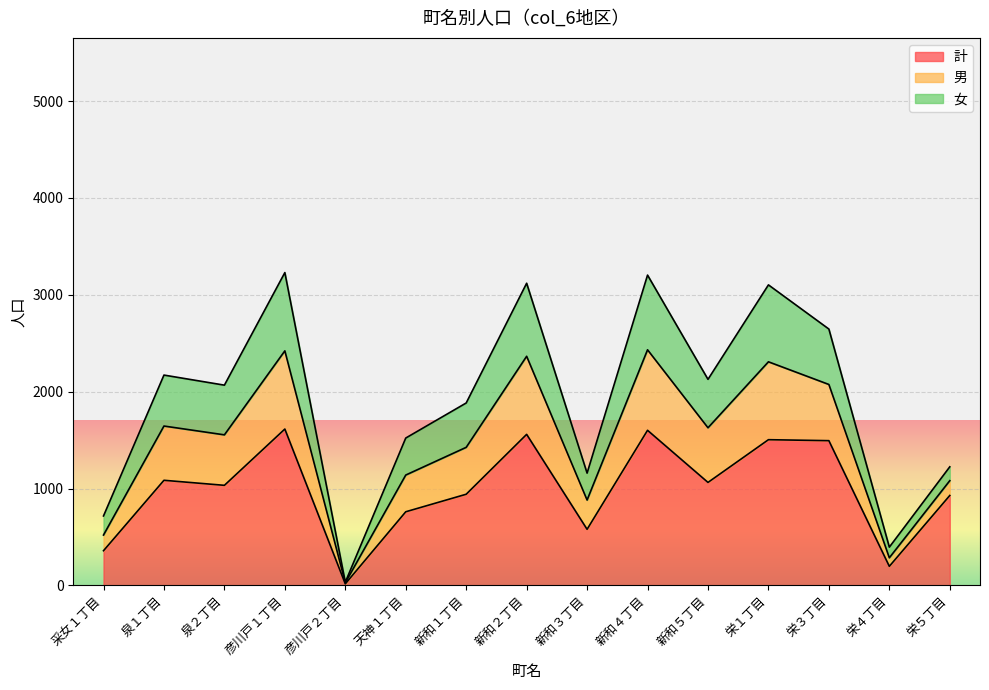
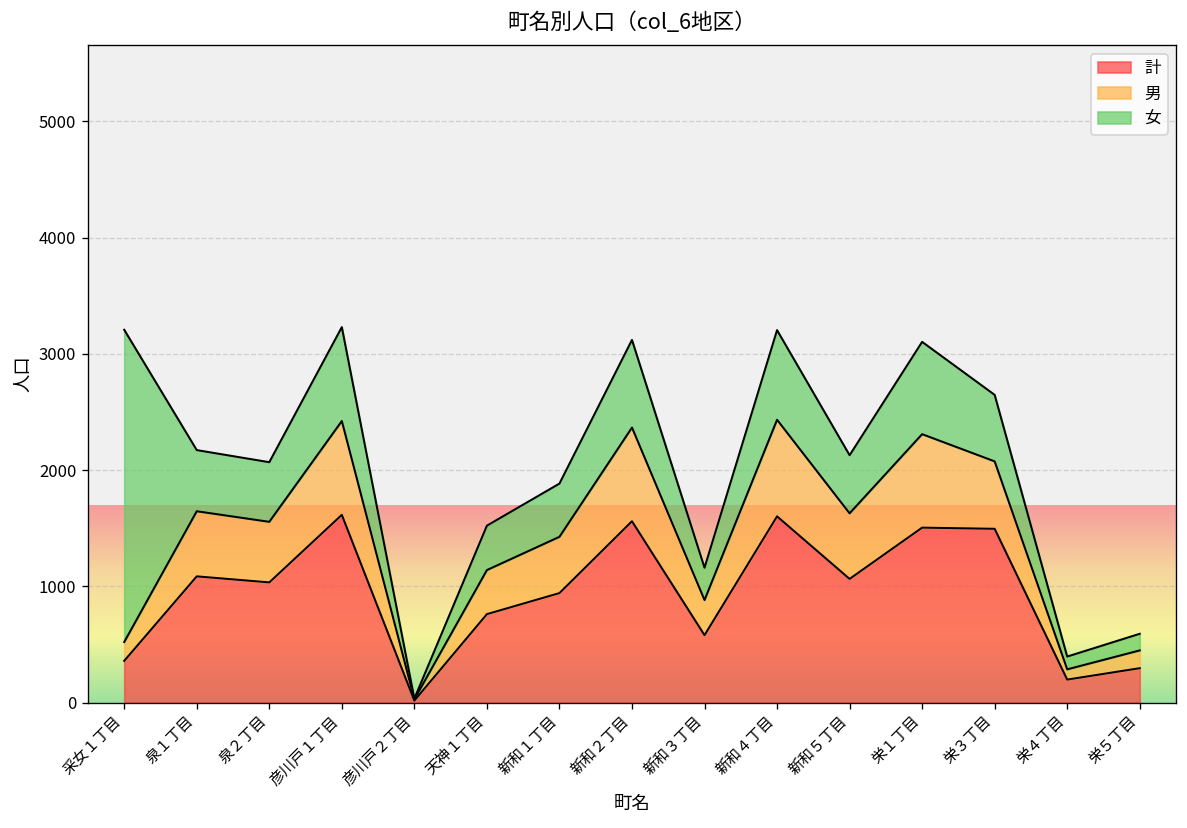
  {
    "計": {
      "采女１丁目": 400,
      "泉１丁目": 1100,
      "泉２丁目": 1000,
      "彦川戸１丁目": 1600,
      "天神１丁目": 800,
      "新和１丁目": 900,
      "新和２丁目": 1600,
      "新和３丁目": 600,
      "新和４丁目": 1600,
      "新和５丁目": 1100,
      "栄１丁目": 1500,
      "栄３丁目": 1500,
      "栄４丁目": 200,
-     "栄５丁目": 900
+     "栄５丁目": 300
    },
    "男": {
      "采女１丁目": 200,
      "泉１丁目": 600,
      "泉２丁目": 500,
      "彦川戸１丁目": 800,
      "天神１丁目": 400,
      "新和１丁目": 500,
      "新和２丁目": 800,
      "新和３丁目": 300,
      "新和４丁目": 800,
      "新和５丁目": 600,
      "栄１丁目": 800,
      "栄３丁目": 600,
      "栄４丁目": 100,
      "栄５丁目": 200
    },
    "女": {
-     "采女１丁目": 200,
+     "采女１丁目": 2700,
      "泉１丁目": 500,
      "泉２丁目": 500,
      "彦川戸１丁目": 800,
      "天神１丁目": 400,
      "新和１丁目": 500,
      "新和２丁目": 800,
      "新和３丁目": 300,
      "新和４丁目": 800,
      "新和５丁目": 500,
      "栄１丁目": 800,
      "栄３丁目": 600,
      "栄４丁目": 100,
      "栄５丁目": 100
    }
  }
